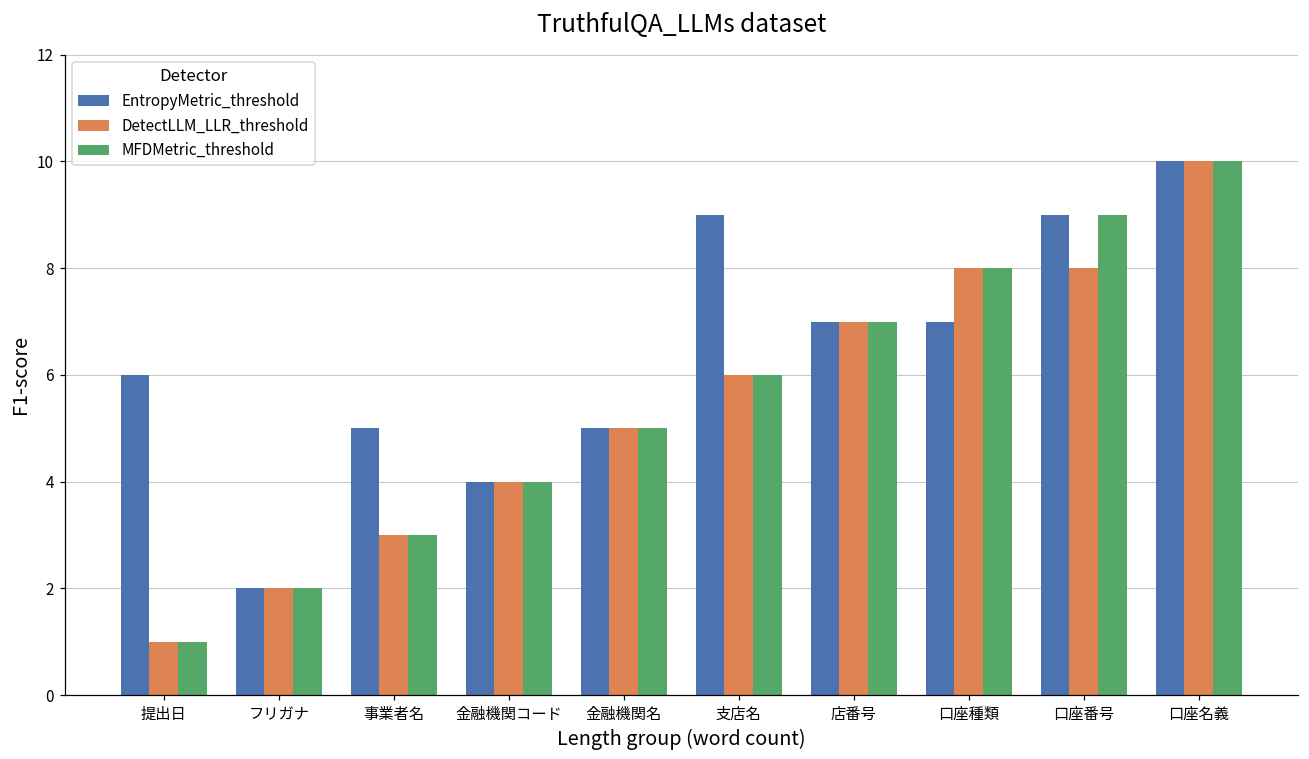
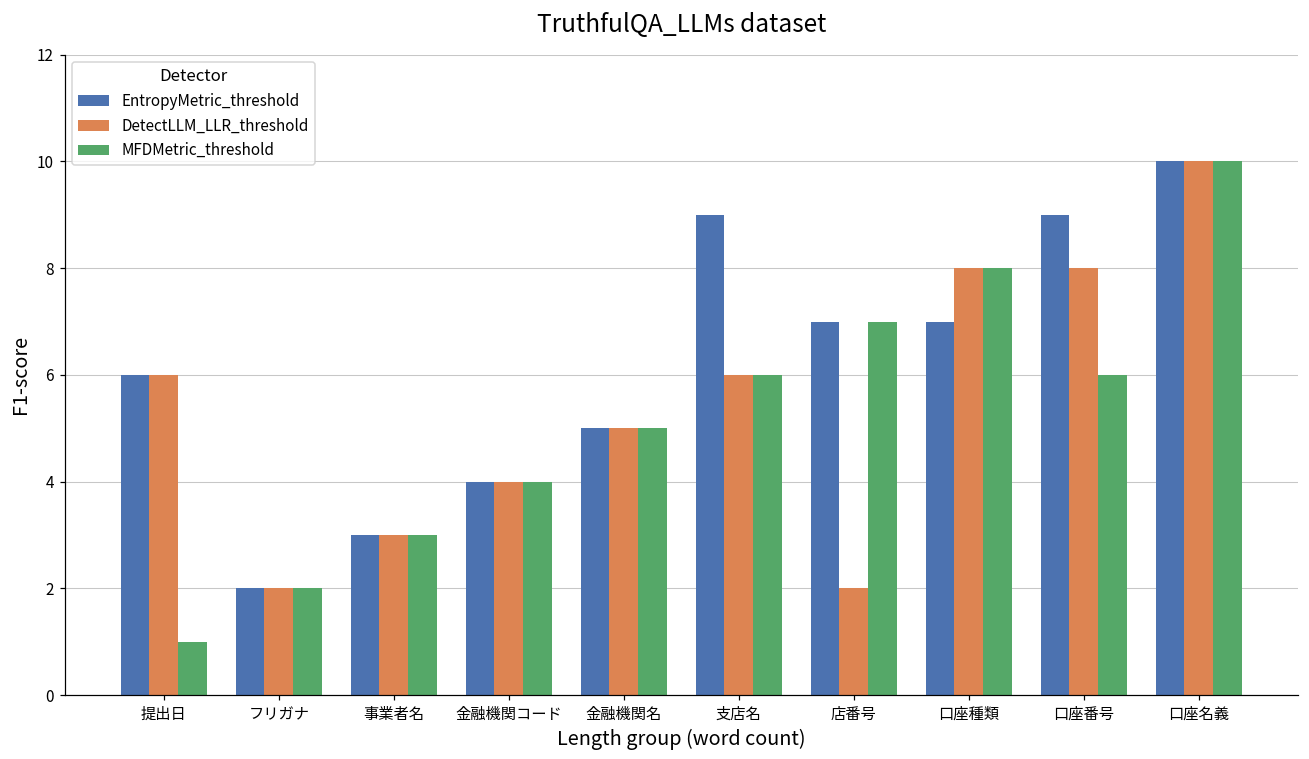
  {
    "EntropyMetric_threshold": {
      "提出日": 6,
      "フリガナ": 2,
-     "事業者名": 5,
+     "事業者名": 3,
      "金融機関コード": 4,
      "金融機関名": 5,
      "支店名": 9,
      "店番号": 7,
      "口座種類": 7,
      "口座番号": 9,
      "口座名義": 10
    },
    "DetectLLM_LLR_threshold": {
-     "提出日": 1,
+     "提出日": 6,
      "フリガナ": 2,
      "事業者名": 3,
      "金融機関コード": 4,
      "金融機関名": 5,
      "支店名": 6,
-     "店番号": 7,
+     "店番号": 2,
      "口座種類": 8,
      "口座番号": 8,
      "口座名義": 10
    },
    "MFDMetric_threshold": {
      "提出日": 1,
      "フリガナ": 2,
      "事業者名": 3,
      "金融機関コード": 4,
      "金融機関名": 5,
      "支店名": 6,
      "店番号": 7,
      "口座種類": 8,
-     "口座番号": 9,
+     "口座番号": 6,
      "口座名義": 10
    }
  }
